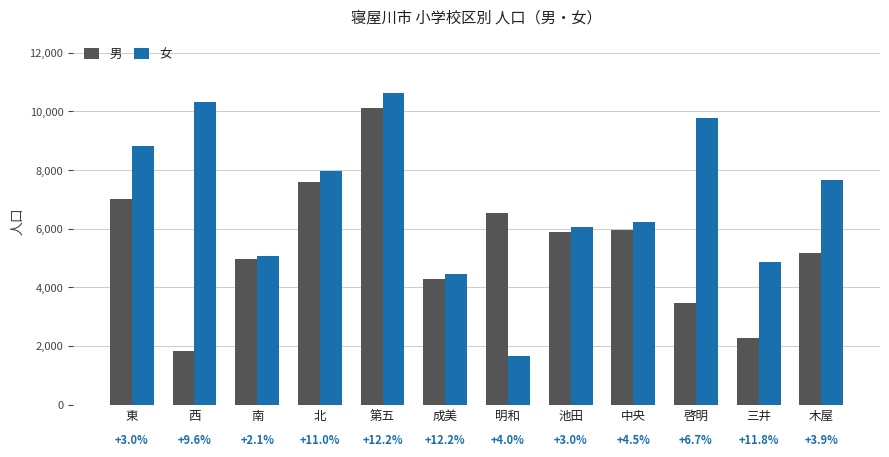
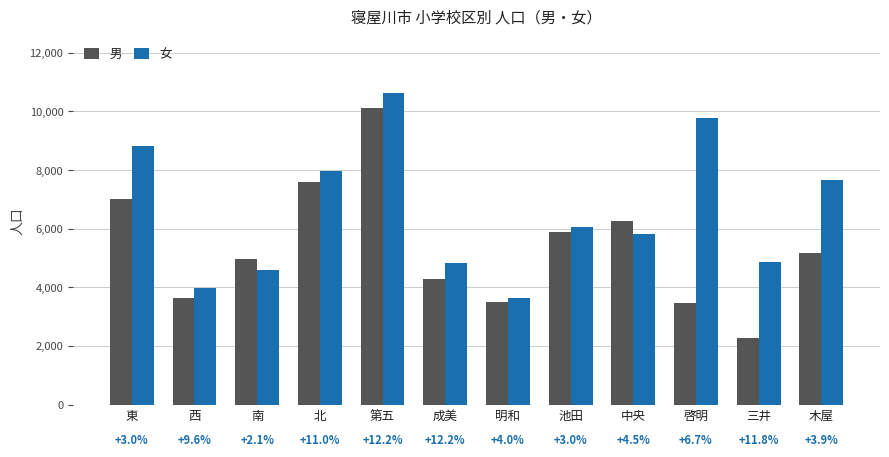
  {
    "男": {
      "東": "7,000",
-     "西": "1,800",
+     "西": "3,600",
      "南": "5,000",
      "北": "7,600",
      "第五": "10,100",
      "成美": "4,300",
-     "明和": "6,500",
+     "明和": "3,500",
      "池田": "5,900",
-     "中央": "5,900",
+     "中央": "6,300",
      "啓明": "3,500",
      "三井": "2,300",
      "木屋": "5,200"
    },
    "女": {
      "東": "8,800",
-     "西": "10,300",
-     "南": "5,100",
+     "西": "4,000",
+     "南": "4,600",
      "北": "8,000",
      "第五": "10,600",
-     "成美": "4,500",
-     "明和": "1,700",
+     "成美": "4,800",
+     "明和": "3,600",
      "池田": "6,100",
-     "中央": "6,200",
+     "中央": "5,800",
      "啓明": "9,800",
      "三井": "4,900",
      "木屋": "7,700"
    }
  }
